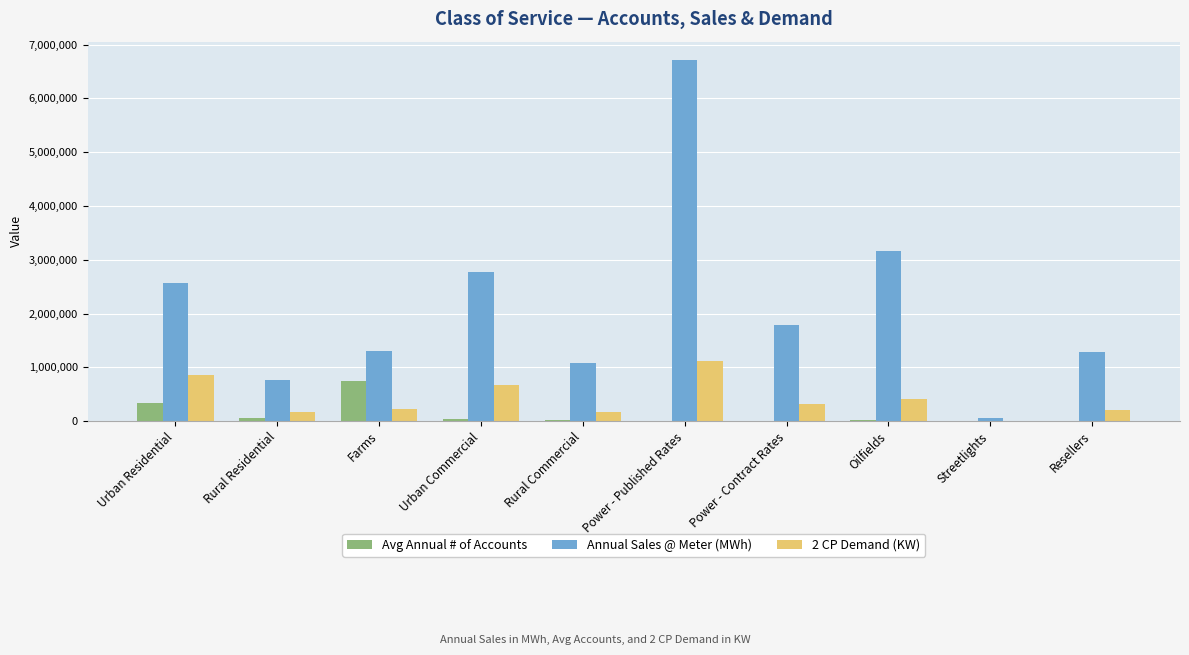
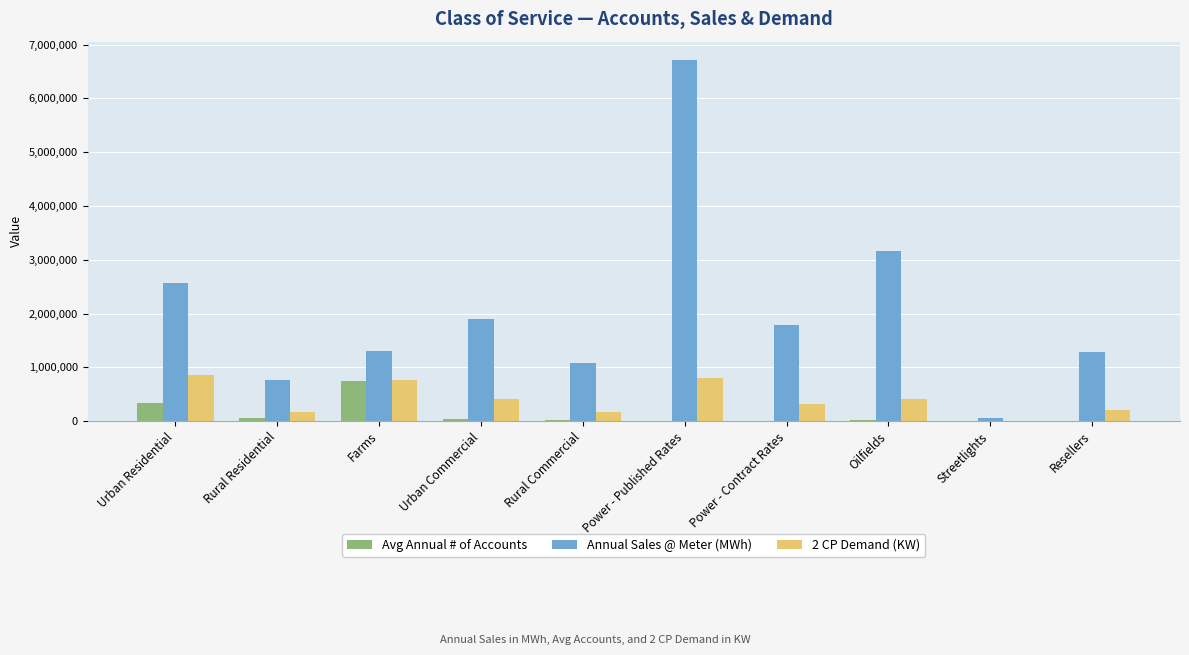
  {
    "Avg Annual # of Accounts": {
      "Urban Residential": "300,000",
      "Rural Residential": "100,000",
      "Farms": "800,000",
      "Urban Commercial": "0"
    },
    "Annual Sales @ Meter (MWh)": {
      "Urban Residential": "2,600,000",
      "Rural Residential": "800,000",
      "Farms": "1,300,000",
-     "Urban Commercial": "2,800,000",
+     "Urban Commercial": "1,900,000",
      "Rural Commercial": "1,100,000",
      "Power - Published Rates": "6,700,000",
      "Power - Contract Rates": "1,800,000",
      "Oilfields": "3,200,000",
      "Streetlights": "100,000",
      "Resellers": "1,300,000"
    },
    "2 CP Demand (KW)": {
      "Urban Residential": "900,000",
      "Rural Residential": "200,000",
-     "Farms": "200,000",
-     "Urban Commercial": "700,000",
+     "Farms": "800,000",
+     "Urban Commercial": "400,000",
      "Rural Commercial": "200,000",
-     "Power - Published Rates": "1,100,000",
+     "Power - Published Rates": "800,000",
      "Power - Contract Rates": "300,000",
      "Oilfields": "400,000",
      "Resellers": "200,000"
    }
  }
